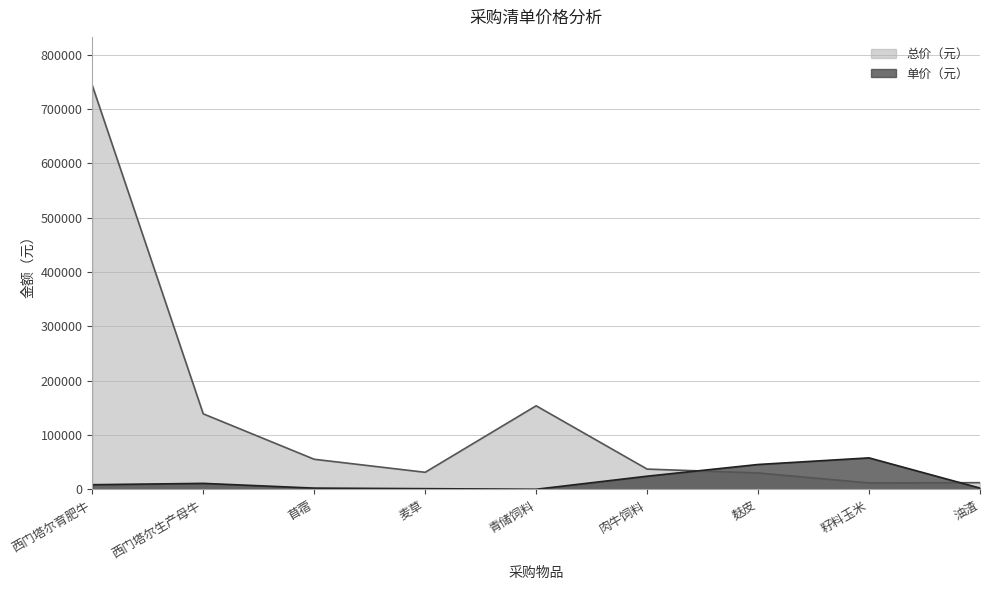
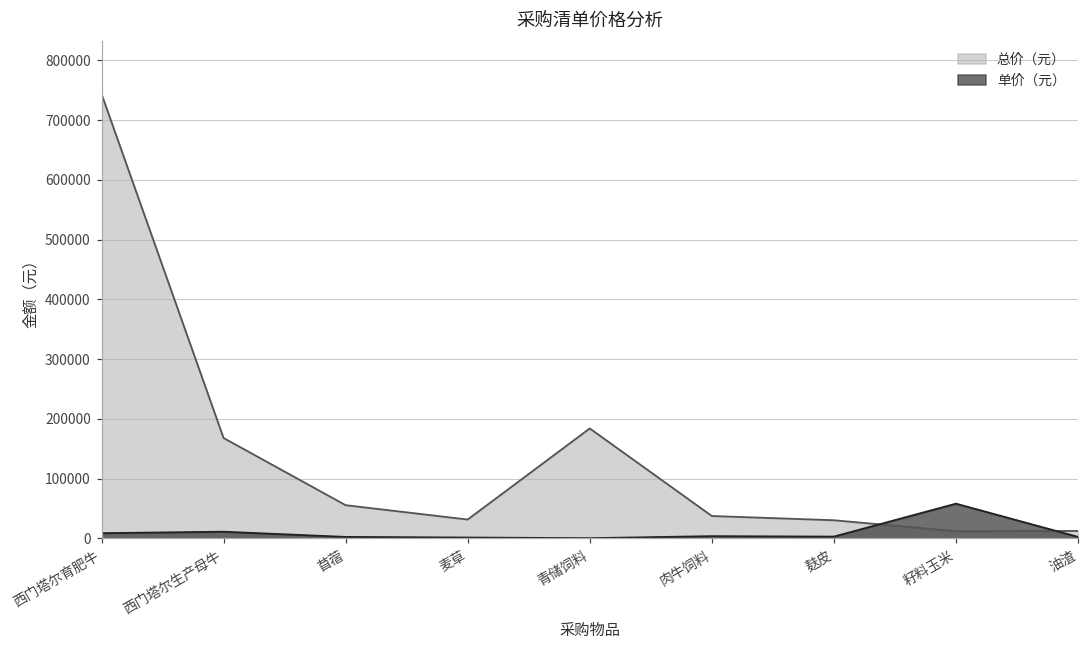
  {
    "总价（元）": {
      "西门塔尔育肥牛": 740000,
-     "西门塔尔生产母牛": 140000,
+     "西门塔尔生产母牛": 170000,
      "苜蓿": 60000,
      "麦草": 30000,
-     "青储饲料": 150000,
+     "青储饲料": 180000,
      "肉牛饲料": 40000,
      "麸皮": 30000,
      "籽料玉米": 10000,
      "油渣": 10000
    },
    "单价（元）": {
      "西门塔尔育肥牛": 10000,
      "西门塔尔生产母牛": 10000,
      "苜蓿": 0,
      "麦草": 0,
      "青储饲料": 0,
-     "肉牛饲料": 20000,
-     "麸皮": 50000,
+     "肉牛饲料": 0,
+     "麸皮": 0,
      "籽料玉米": 60000,
      "油渣": 0
    }
  }
